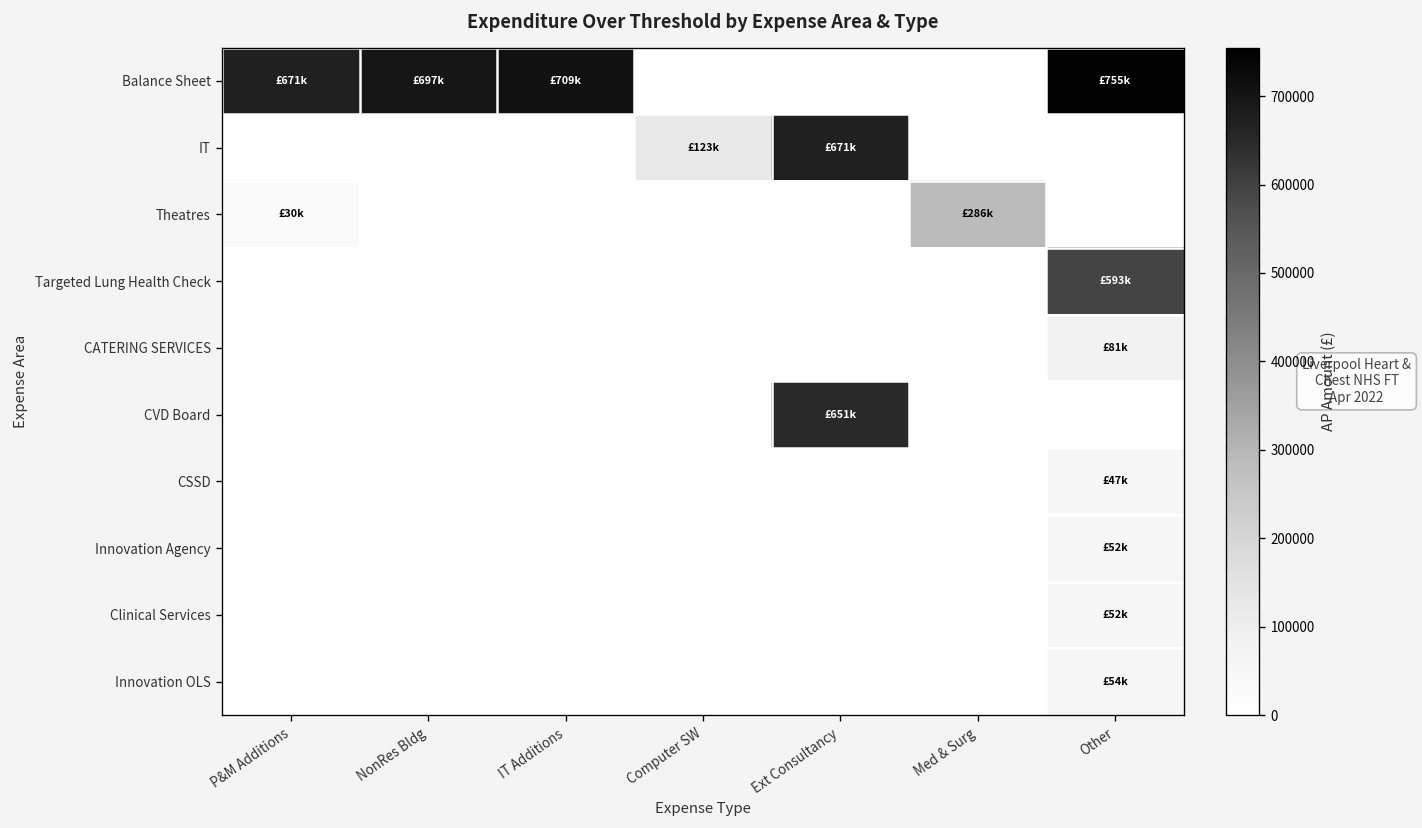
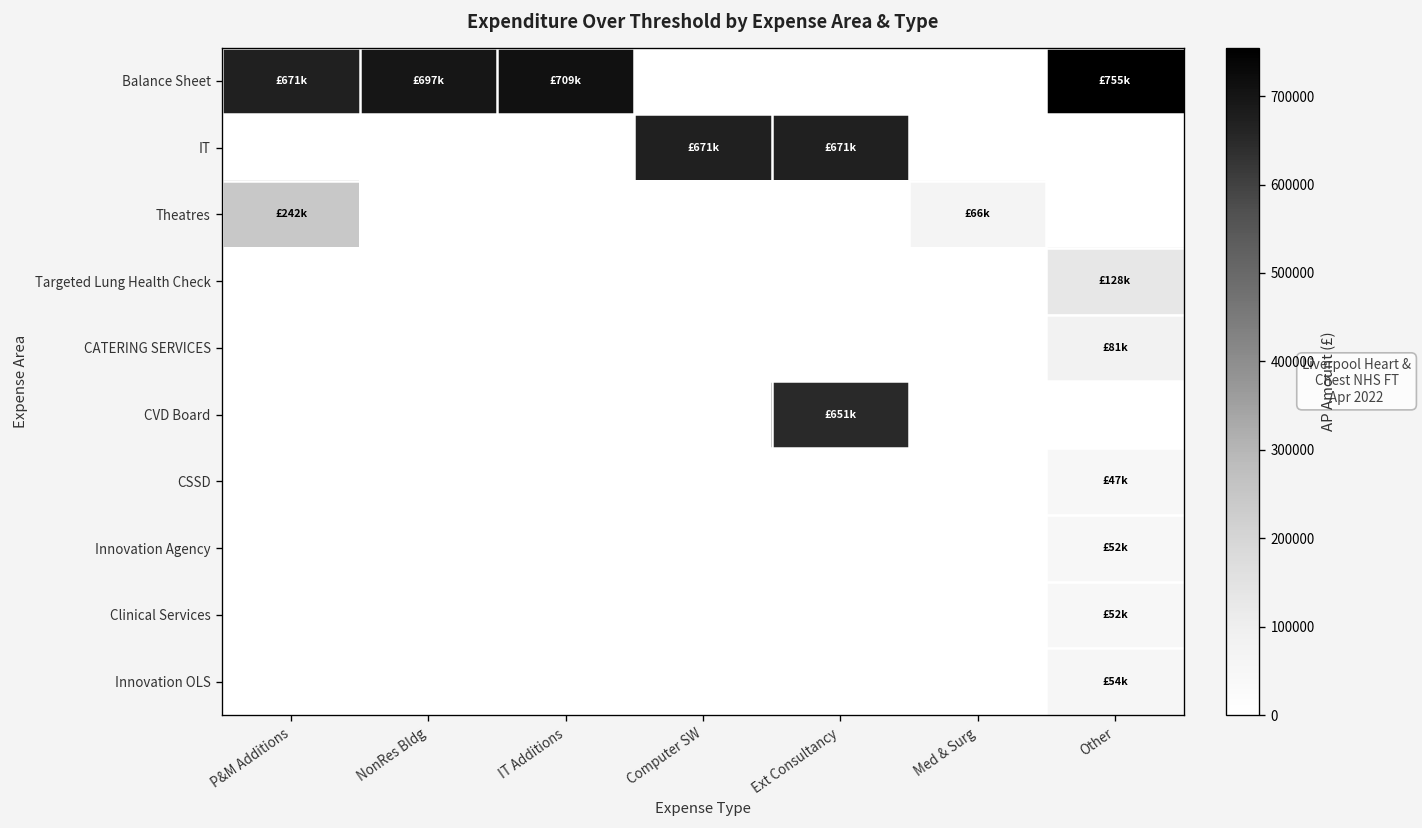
  {
    "Balance Sheet": {
      "P&M Additions": "£671k",
      "NonRes Bldg": "£697k",
      "IT Additions": "£709k",
      "Other": "£755k"
    },
    "IT": {
-     "Computer SW": "£123k",
+     "Computer SW": "£671k",
      "Ext Consultancy": "£671k"
    },
    "Theatres": {
-     "P&M Additions": "£30k",
-     "Med & Surg": "£286k"
+     "P&M Additions": "£242k",
+     "Med & Surg": "£66k"
    },
    "Targeted Lung Health Check": {
-     "Other": "£593k"
+     "Other": "£128k"
    },
    "CATERING SERVICES": {
      "Other": "£81k"
    },
    "CVD Board": {
      "Ext Consultancy": "£651k"
    },
    "CSSD": {
      "Other": "£47k"
    },
    "Innovation Agency": {
      "Other": "£52k"
    },
    "Clinical Services": {
      "Other": "£52k"
    },
    "Innovation OLS": {
      "Other": "£54k"
    }
  }
